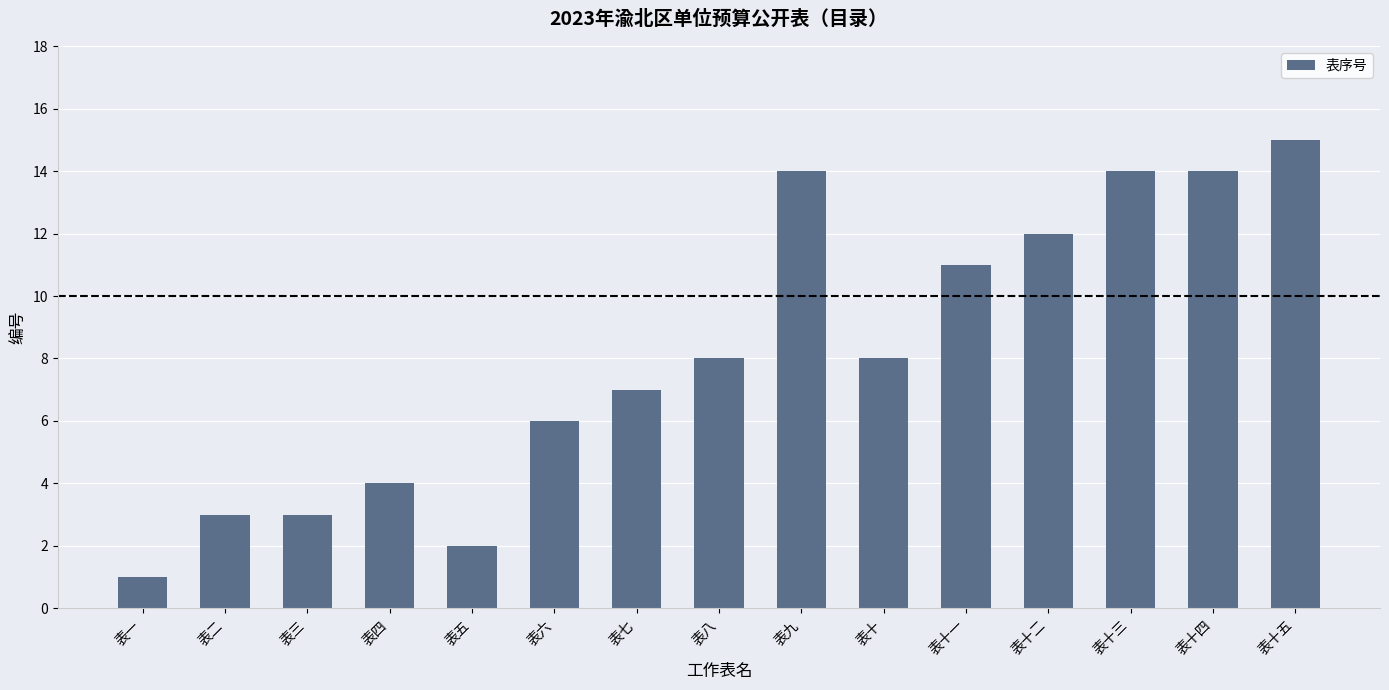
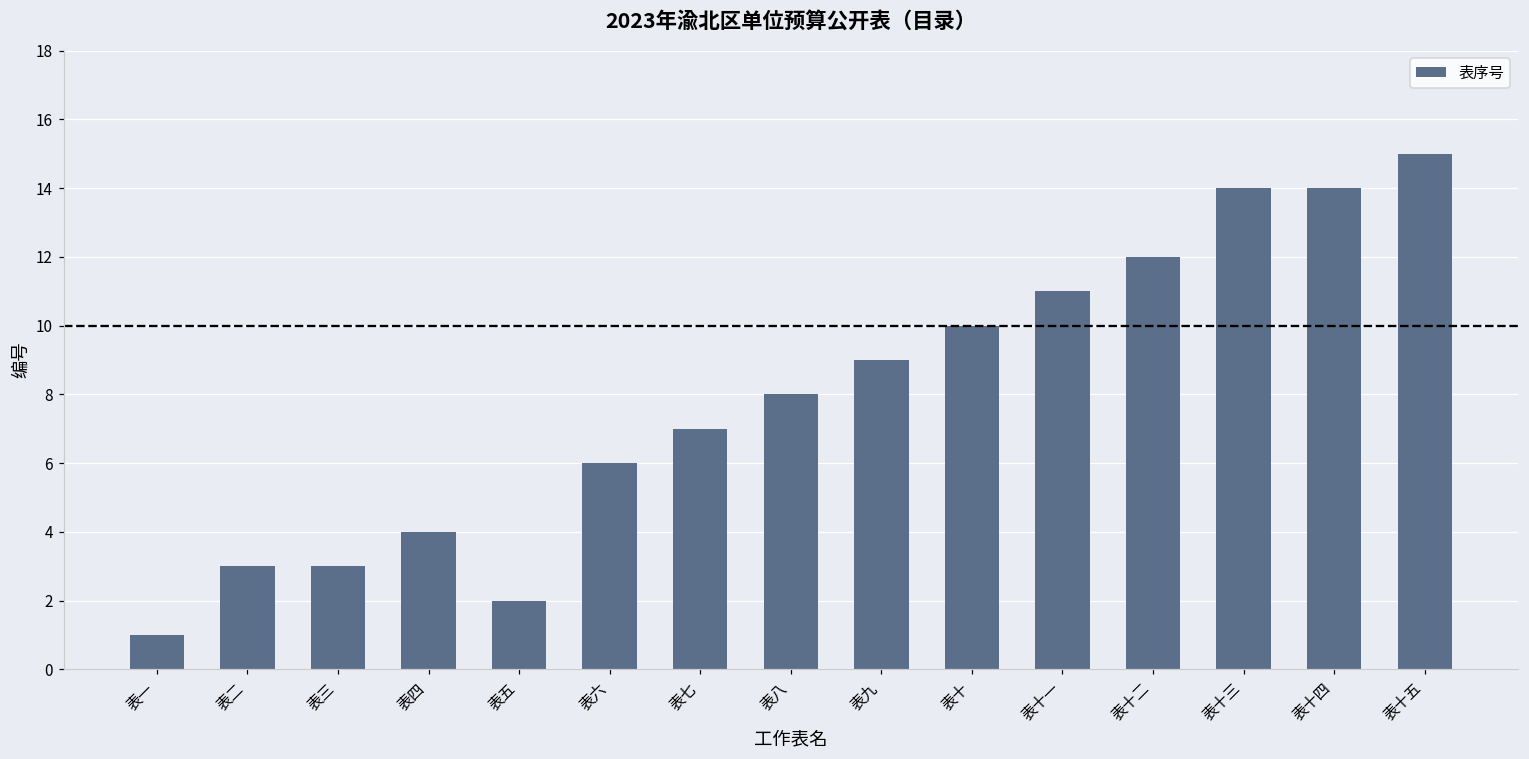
  {
    "表一": 1,
    "表二": 3,
    "表三": 3,
    "表四": 4,
    "表五": 2,
    "表六": 6,
    "表七": 7,
    "表八": 8,
-   "表九": 14,
-   "表十": 8,
+   "表九": 9,
+   "表十": 10,
    "表十一": 11,
    "表十二": 12,
    "表十三": 14,
    "表十四": 14,
    "表十五": 15
  }
